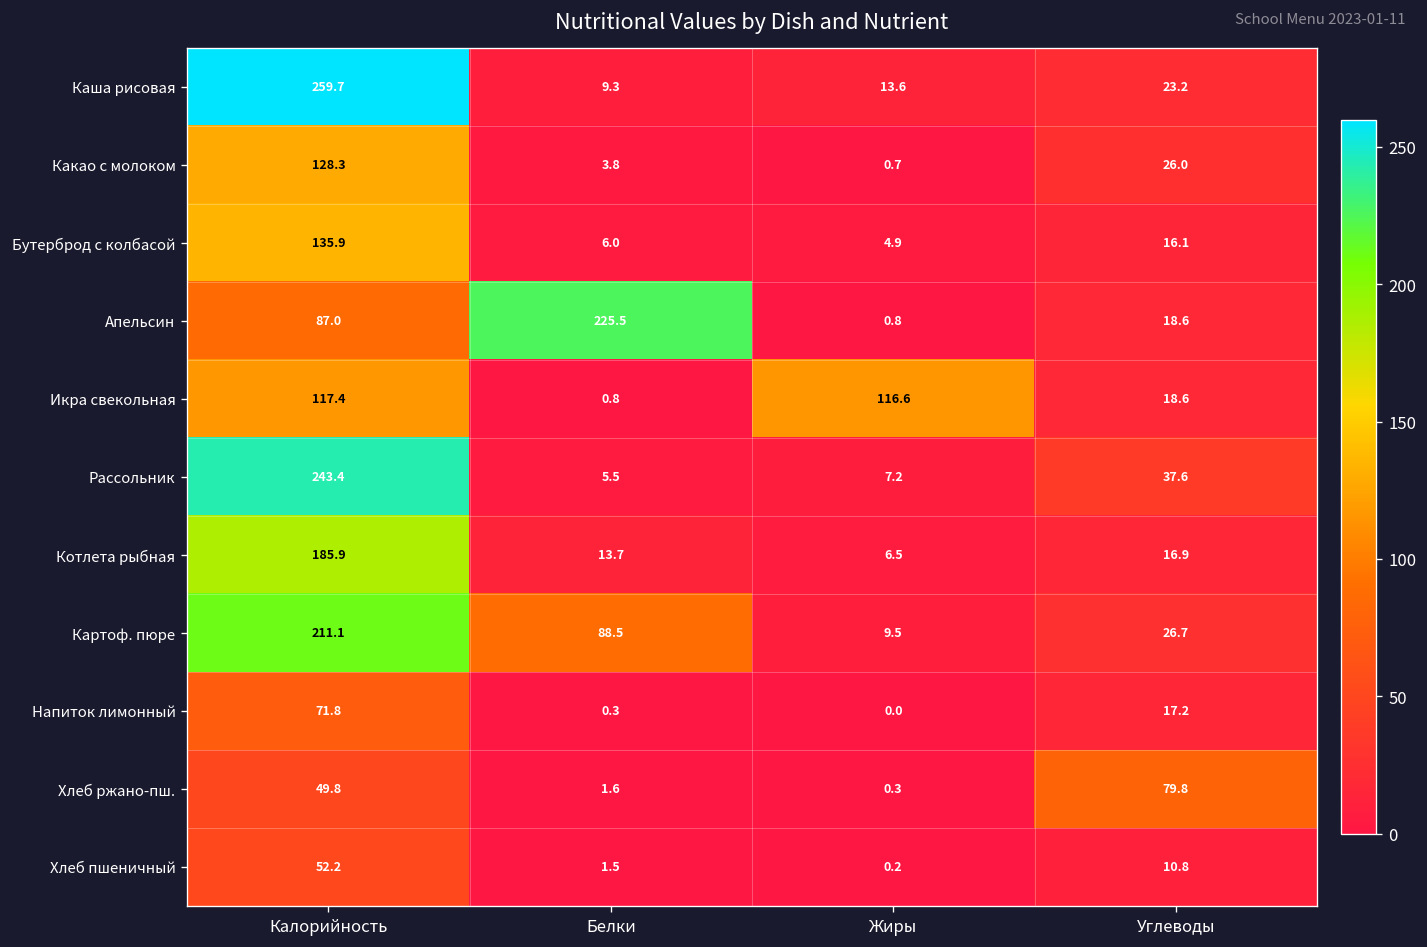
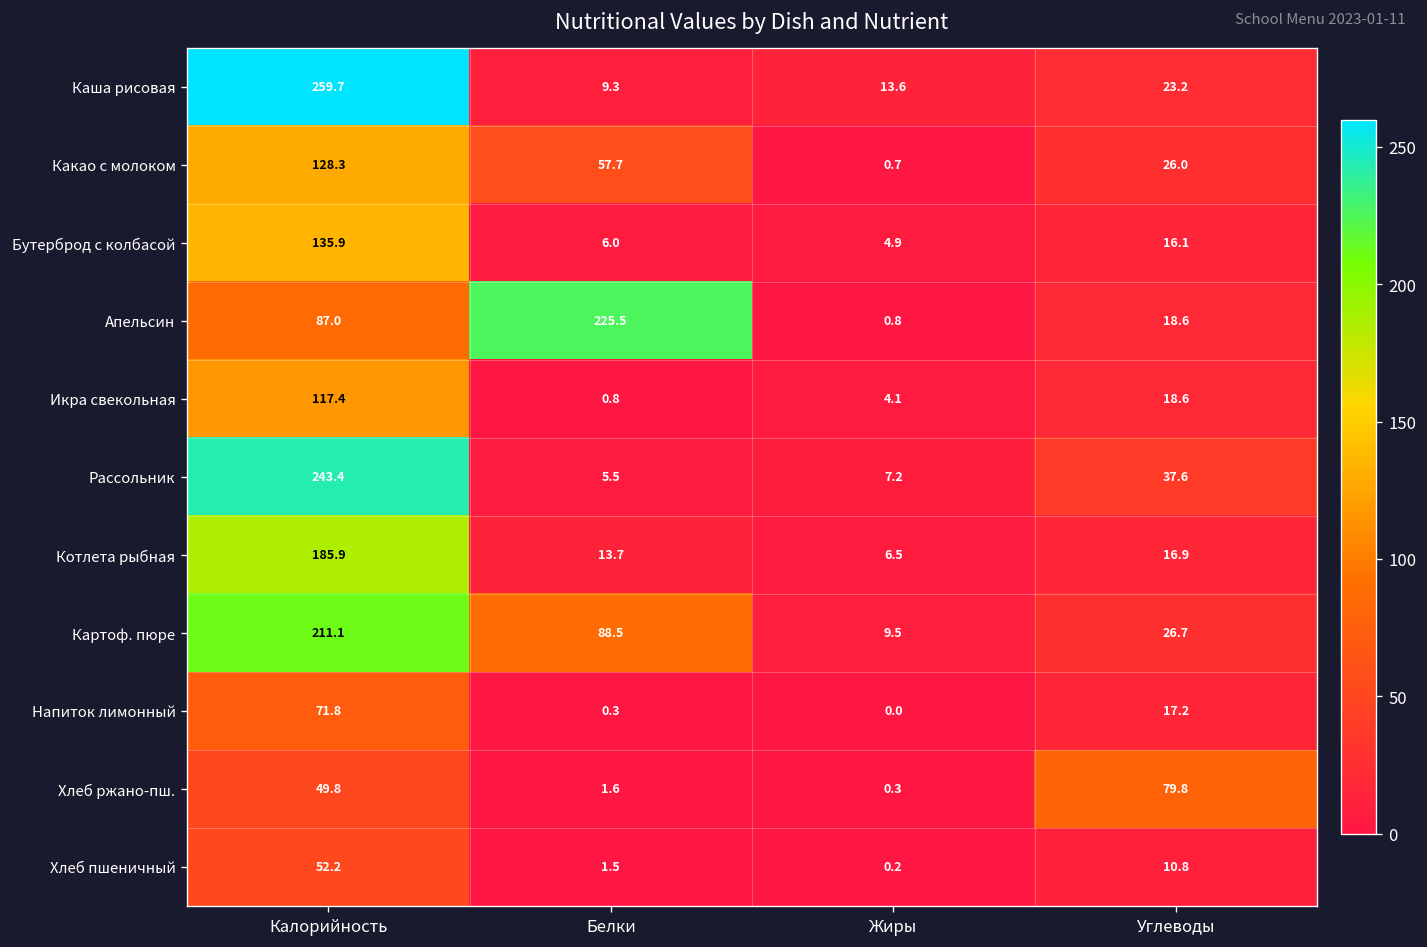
  {
    "Каша рисовая": {
      "Калорийность": 259.7,
      "Белки": 9.3,
      "Жиры": 13.6,
      "Углеводы": 23.2
    },
    "Какао с молоком": {
      "Калорийность": 128.3,
-     "Белки": 3.8,
+     "Белки": 57.7,
      "Жиры": 0.7,
      "Углеводы": 26.0
    },
    "Бутерброд с колбасой": {
      "Калорийность": 135.9,
      "Белки": 6.0,
      "Жиры": 4.9,
      "Углеводы": 16.1
    },
    "Апельсин": {
      "Калорийность": 87.0,
      "Белки": 225.5,
      "Жиры": 0.8,
      "Углеводы": 18.6
    },
    "Икра свекольная": {
      "Калорийность": 117.4,
      "Белки": 0.8,
-     "Жиры": 116.6,
+     "Жиры": 4.1,
      "Углеводы": 18.6
    },
    "Рассольник": {
      "Калорийность": 243.4,
      "Белки": 5.5,
      "Жиры": 7.2,
      "Углеводы": 37.6
    },
    "Котлета рыбная": {
      "Калорийность": 185.9,
      "Белки": 13.7,
      "Жиры": 6.5,
      "Углеводы": 16.9
    },
    "Картоф. пюре": {
      "Калорийность": 211.1,
      "Белки": 88.5,
      "Жиры": 9.5,
      "Углеводы": 26.7
    },
    "Напиток лимонный": {
      "Калорийность": 71.8,
      "Белки": 0.3,
      "Жиры": 0.0,
      "Углеводы": 17.2
    },
    "Хлеб ржано-пш.": {
      "Калорийность": 49.8,
      "Белки": 1.6,
      "Жиры": 0.3,
      "Углеводы": 79.8
    },
    "Хлеб пшеничный": {
      "Калорийность": 52.2,
      "Белки": 1.5,
      "Жиры": 0.2,
      "Углеводы": 10.8
    }
  }
